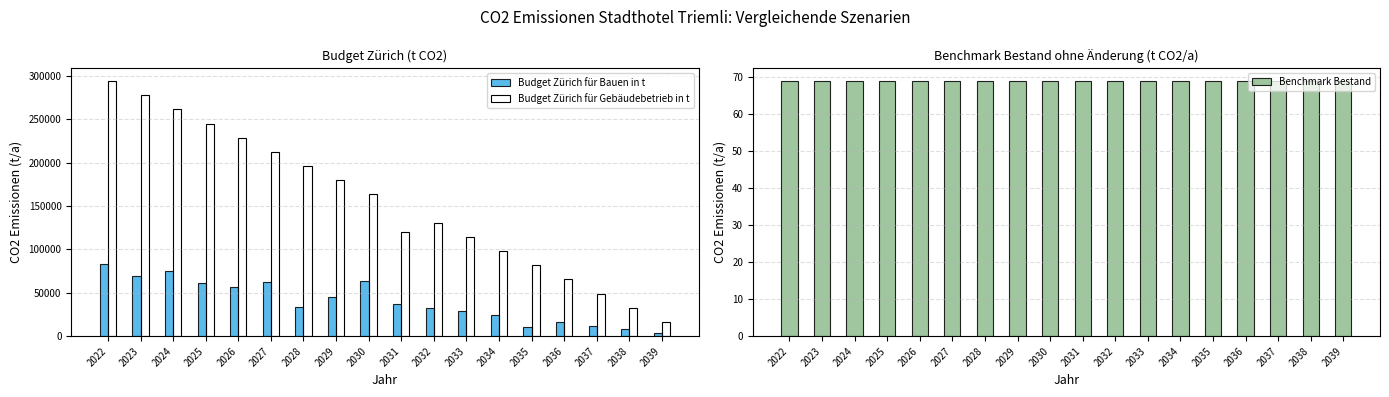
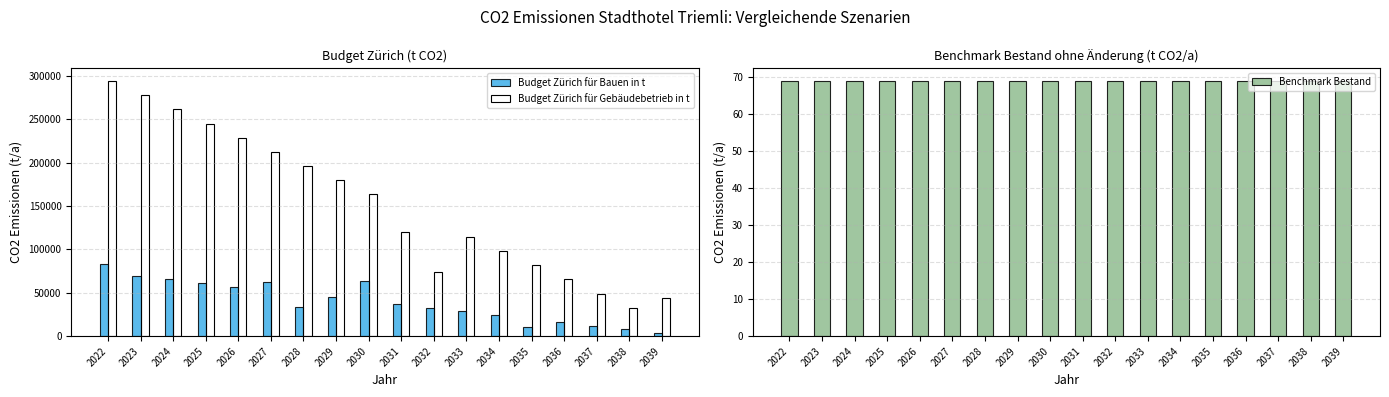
  {
    "Budget Zürich (t CO2)": {
      "Budget Zürich für Bauen in t": {
        "2022": 80000,
        "2023": 70000,
-       "2024": 75000,
+       "2024": 65000,
        "2025": 60000,
        "2026": 60000,
        "2027": 60000,
        "2028": 30000,
        "2029": 40000,
        "2030": 60000,
        "2031": 40000,
        "2032": 30000,
        "2033": 30000,
        "2034": 20000,
        "2035": 10000,
        "2036": 20000,
        "2037": 10000,
        "2038": 10000,
        "2039": 0
      },
      "Budget Zürich für Gebäudebetrieb in t": {
        "2022": 290000,
        "2023": 280000,
        "2024": 260000,
        "2025": 250000,
        "2026": 230000,
        "2027": 210000,
        "2028": 200000,
        "2029": 180000,
        "2030": 160000,
        "2031": 120000,
-       "2032": 130000,
+       "2032": 70000,
        "2033": 110000,
        "2034": 100000,
        "2035": 80000,
        "2036": 70000,
        "2037": 50000,
        "2038": 30000,
-       "2039": 20000
+       "2039": 40000
      }
    },
    "Benchmark Bestand ohne Änderung (t CO2/a)": {
      "2022": 69,
      "2023": 69,
      "2024": 69,
      "2025": 69,
      "2026": 69,
      "2027": 69,
      "2028": 69,
      "2029": 69,
      "2030": 69,
      "2031": 69,
      "2032": 69,
      "2033": 69,
      "2034": 69,
      "2035": 69,
      "2036": 69
    }
  }
